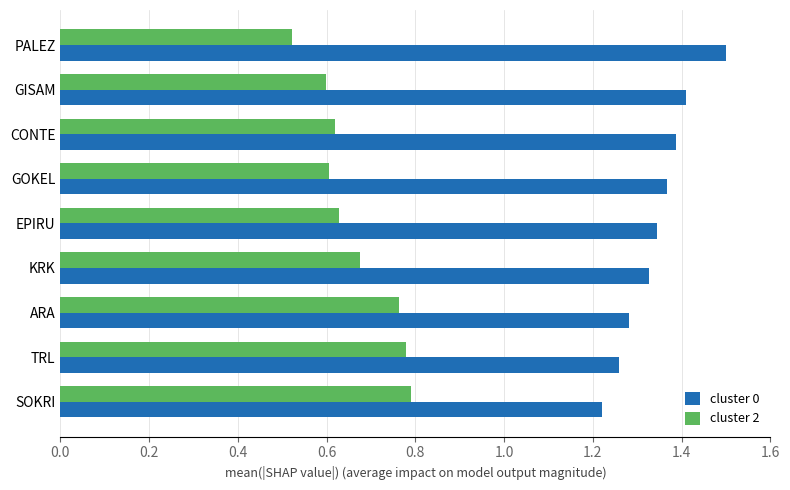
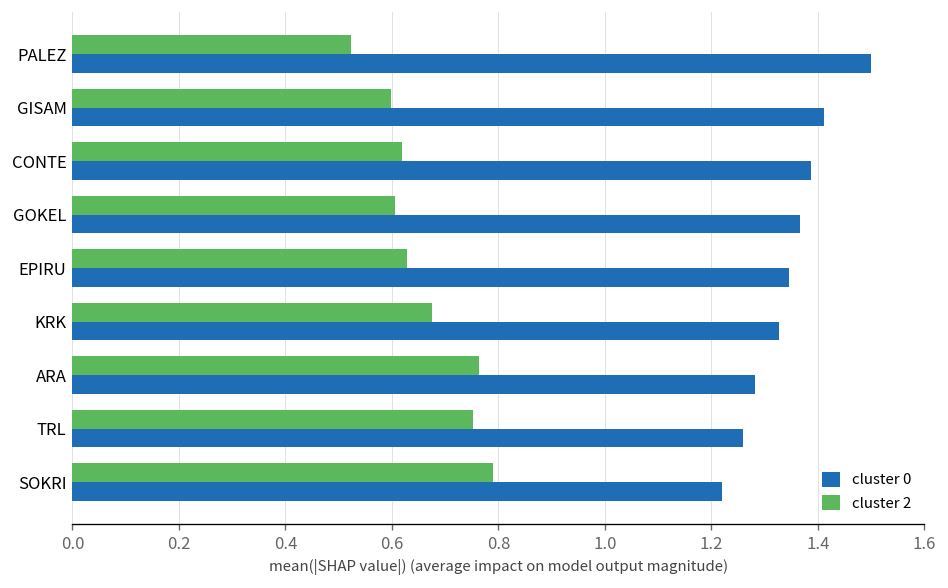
  {
    "cluster 0": {
      "PALEZ": 1.50,
      "GISAM": 1.41,
      "CONTE": 1.39,
      "GOKEL": 1.37,
      "EPIRU": 1.35,
      "KRK": 1.33,
      "ARA": 1.28,
      "TRL": 1.26,
      "SOKRI": 1.22
    },
    "cluster 2": {
      "PALEZ": 0.52,
      "GISAM": 0.60,
      "CONTE": 0.62,
      "GOKEL": 0.61,
      "EPIRU": 0.63,
      "KRK": 0.68,
      "ARA": 0.76,
-     "TRL": 0.78,
+     "TRL": 0.75,
      "SOKRI": 0.79
    }
  }
